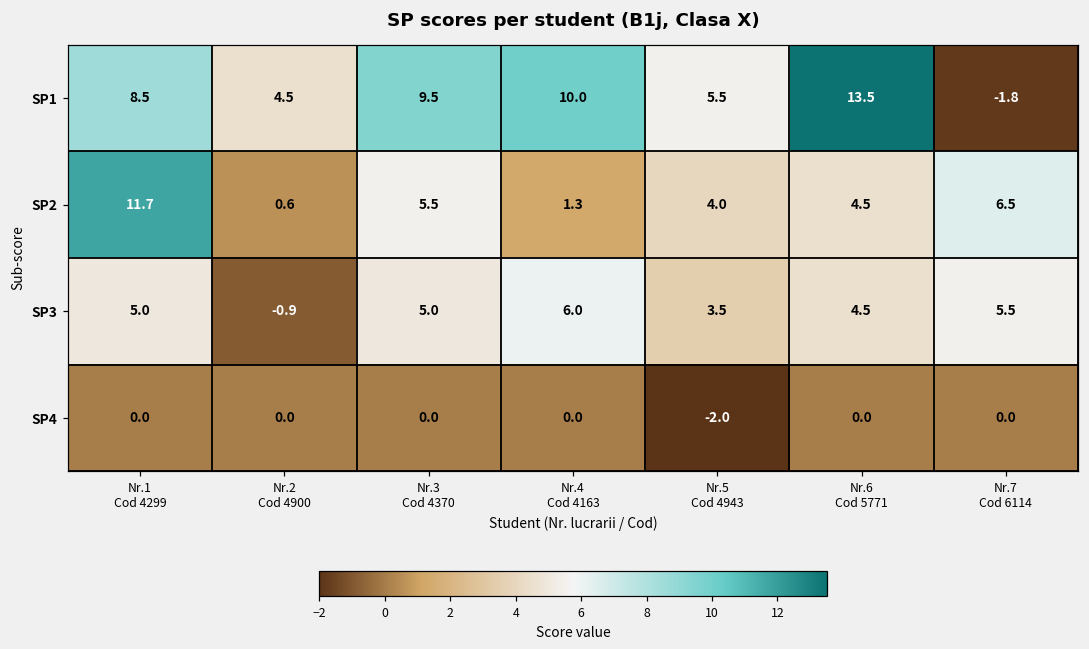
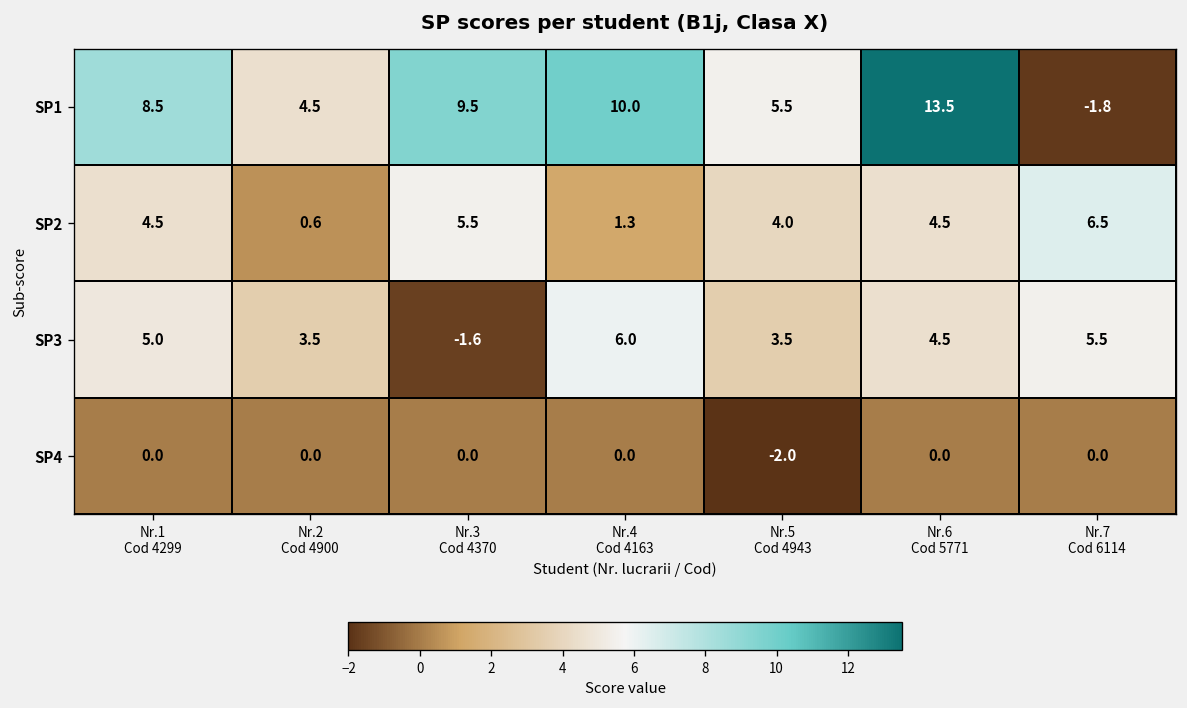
  {
    "SP1": {
      "Nr.1 Cod 4299": 8.5,
      "Nr.2 Cod 4900": 4.5,
      "Nr.3 Cod 4370": 9.5,
      "Nr.4 Cod 4163": 10.0,
      "Nr.5 Cod 4943": 5.5,
      "Nr.6 Cod 5771": 13.5,
      "Nr.7 Cod 6114": -1.8
    },
    "SP2": {
-     "Nr.1 Cod 4299": 11.7,
+     "Nr.1 Cod 4299": 4.5,
      "Nr.2 Cod 4900": 0.6,
      "Nr.3 Cod 4370": 5.5,
      "Nr.4 Cod 4163": 1.3,
      "Nr.5 Cod 4943": 4.0,
      "Nr.6 Cod 5771": 4.5,
      "Nr.7 Cod 6114": 6.5
    },
    "SP3": {
      "Nr.1 Cod 4299": 5.0,
-     "Nr.2 Cod 4900": -0.9,
-     "Nr.3 Cod 4370": 5.0,
+     "Nr.2 Cod 4900": 3.5,
+     "Nr.3 Cod 4370": -1.6,
      "Nr.4 Cod 4163": 6.0,
      "Nr.5 Cod 4943": 3.5,
      "Nr.6 Cod 5771": 4.5,
      "Nr.7 Cod 6114": 5.5
    },
    "SP4": {
      "Nr.1 Cod 4299": 0.0,
      "Nr.2 Cod 4900": 0.0,
      "Nr.3 Cod 4370": 0.0,
      "Nr.4 Cod 4163": 0.0,
      "Nr.5 Cod 4943": -2.0,
      "Nr.6 Cod 5771": 0.0,
      "Nr.7 Cod 6114": 0.0
    }
  }
